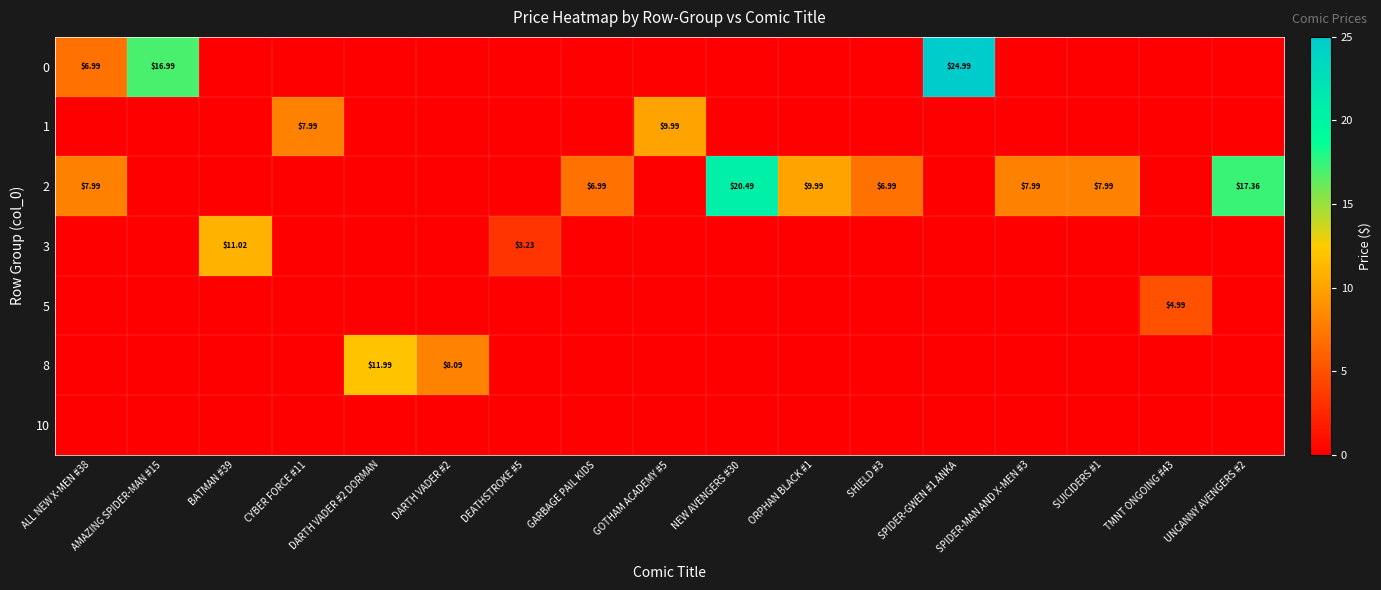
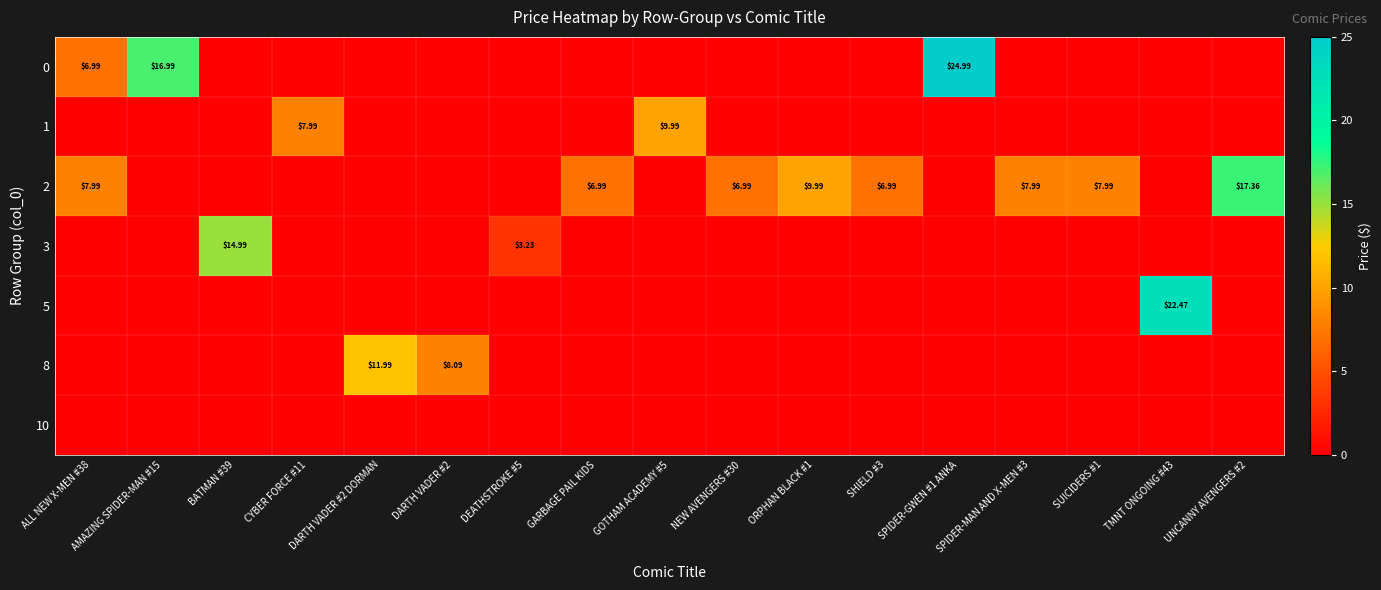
  {
    "0": {
      "ALL NEW X-MEN #38": "$6.99",
      "AMAZING SPIDER-MAN #15": "$16.99",
      "SPIDER-GWEN #1 ANKA": "$24.99"
    },
    "1": {
      "CYBER FORCE #11": "$7.99",
      "GOTHAM ACADEMY #5": "$9.99"
    },
    "2": {
      "ALL NEW X-MEN #38": "$7.99",
      "GARBAGE PAIL KIDS": "$6.99",
-     "NEW AVENGERS #30": "$20.49",
+     "NEW AVENGERS #30": "$6.99",
      "ORPHAN BLACK #1": "$9.99",
      "SHIELD #3": "$6.99",
      "SPIDER-MAN AND X-MEN #3": "$7.99",
      "SUICIDERS #1": "$7.99",
      "UNCANNY AVENGERS #2": "$17.36"
    },
    "3": {
-     "BATMAN #39": "$11.02",
+     "BATMAN #39": "$14.99",
      "DEATHSTROKE #5": "$3.23"
    },
    "5": {
-     "TMNT ONGOING #43": "$4.99"
+     "TMNT ONGOING #43": "$22.47"
    },
    "8": {
      "DARTH VADER #2 DORMAN": "$11.99",
      "DARTH VADER #2": "$8.09"
    }
  }
